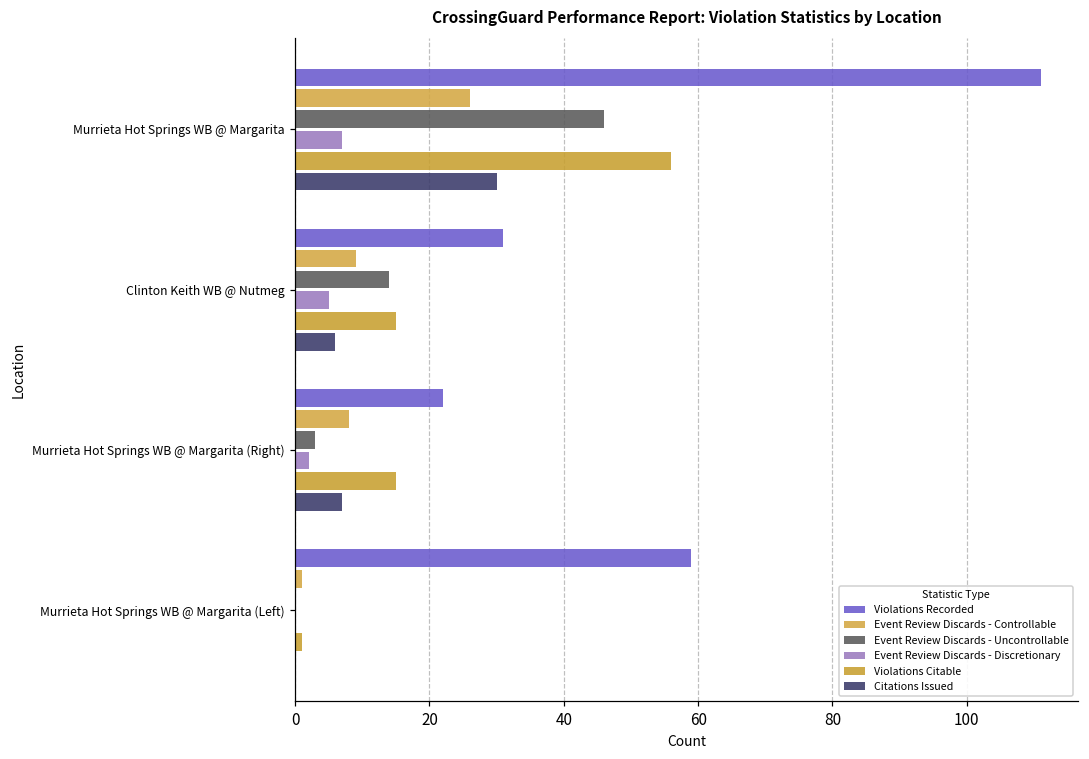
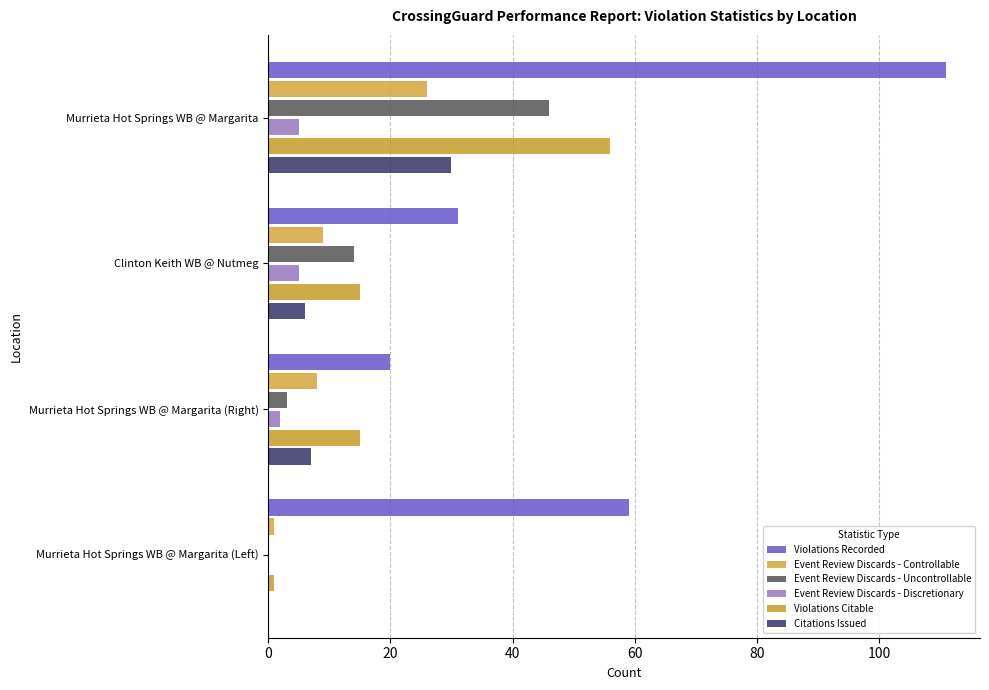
  {
    "Violations Recorded": {
      "Murrieta Hot Springs WB @ Margarita": 111,
      "Clinton Keith WB @ Nutmeg": 31,
-     "Murrieta Hot Springs WB @ Margarita (Right)": 22,
+     "Murrieta Hot Springs WB @ Margarita (Right)": 20,
      "Murrieta Hot Springs WB @ Margarita (Left)": 59
    },
    "Event Review Discards - Discretionary": {
-     "Murrieta Hot Springs WB @ Margarita": 7,
+     "Murrieta Hot Springs WB @ Margarita": 5,
      "Clinton Keith WB @ Nutmeg": 5,
      "Murrieta Hot Springs WB @ Margarita (Right)": 2,
      "Murrieta Hot Springs WB @ Margarita (Left)": 0
    }
  }
